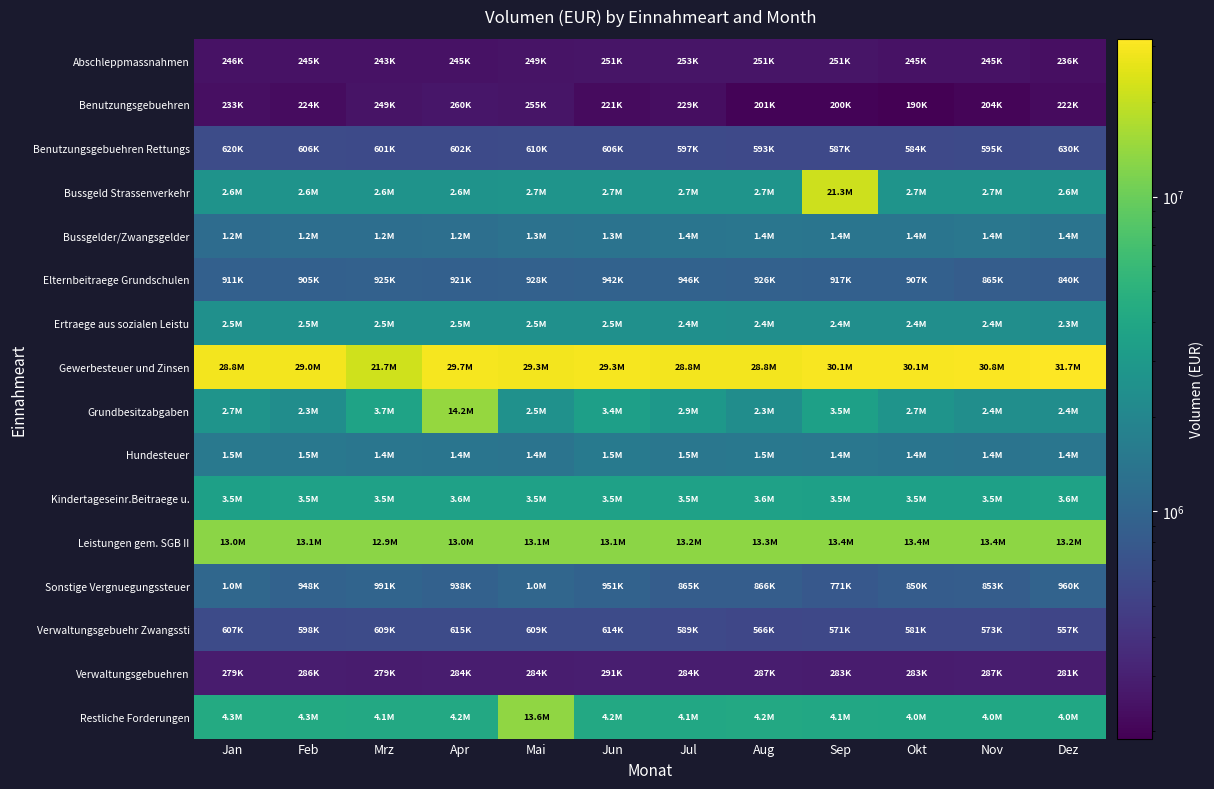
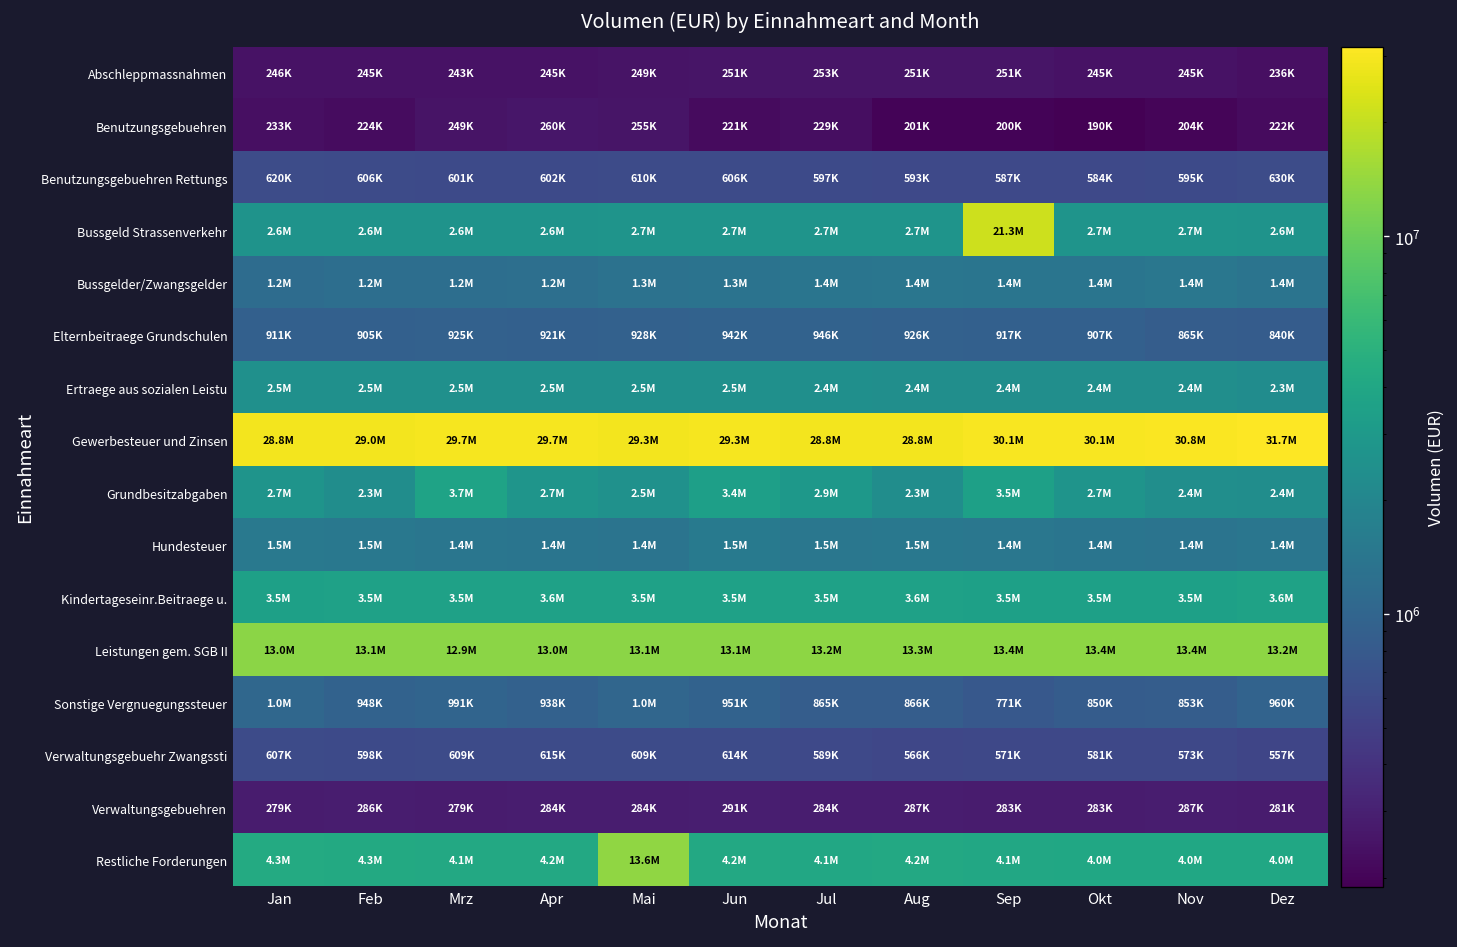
  {
    "Abschleppmassnahmen": {
      "Jan": "246K",
      "Feb": "245K",
      "Mrz": "243K",
      "Apr": "245K",
      "Mai": "249K",
      "Jun": "251K",
      "Jul": "253K",
      "Aug": "251K",
      "Sep": "251K",
      "Okt": "245K",
      "Nov": "245K",
      "Dez": "236K"
    },
    "Benutzungsgebuehren": {
      "Jan": "233K",
      "Feb": "224K",
      "Mrz": "249K",
      "Apr": "260K",
      "Mai": "255K",
      "Jun": "221K",
      "Jul": "229K",
      "Aug": "201K",
      "Sep": "200K",
      "Okt": "190K",
      "Nov": "204K",
      "Dez": "222K"
    },
    "Benutzungsgebuehren Rettungs": {
      "Jan": "620K",
      "Feb": "606K",
      "Mrz": "601K",
      "Apr": "602K",
      "Mai": "610K",
      "Jun": "606K",
      "Jul": "597K",
      "Aug": "593K",
      "Sep": "587K",
      "Okt": "584K",
      "Nov": "595K",
      "Dez": "630K"
    },
    "Bussgeld Strassenverkehr": {
      "Jan": "2.6M",
      "Feb": "2.6M",
      "Mrz": "2.6M",
      "Apr": "2.6M",
      "Mai": "2.7M",
      "Jun": "2.7M",
      "Jul": "2.7M",
      "Aug": "2.7M",
      "Sep": "21.3M",
      "Okt": "2.7M",
      "Nov": "2.7M",
      "Dez": "2.6M"
    },
    "Bussgelder/Zwangsgelder": {
      "Jan": "1.2M",
      "Feb": "1.2M",
      "Mrz": "1.2M",
      "Apr": "1.2M",
      "Mai": "1.3M",
      "Jun": "1.3M",
      "Jul": "1.4M",
      "Aug": "1.4M",
      "Sep": "1.4M",
      "Okt": "1.4M",
      "Nov": "1.4M",
      "Dez": "1.4M"
    },
    "Elternbeitraege Grundschulen": {
      "Jan": "911K",
      "Feb": "905K",
      "Mrz": "925K",
      "Apr": "921K",
      "Mai": "928K",
      "Jun": "942K",
      "Jul": "946K",
      "Aug": "926K",
      "Sep": "917K",
      "Okt": "907K",
      "Nov": "865K",
      "Dez": "840K"
    },
    "Ertraege aus sozialen Leistu": {
      "Jan": "2.5M",
      "Feb": "2.5M",
      "Mrz": "2.5M",
      "Apr": "2.5M",
      "Mai": "2.5M",
      "Jun": "2.5M",
      "Jul": "2.4M",
      "Aug": "2.4M",
      "Sep": "2.4M",
      "Okt": "2.4M",
      "Nov": "2.4M",
      "Dez": "2.3M"
    },
    "Gewerbesteuer und Zinsen": {
      "Jan": "28.8M",
      "Feb": "29.0M",
-     "Mrz": "21.7M",
+     "Mrz": "29.7M",
      "Apr": "29.7M",
      "Mai": "29.3M",
      "Jun": "29.3M",
      "Jul": "28.8M",
      "Aug": "28.8M",
      "Sep": "30.1M",
      "Okt": "30.1M",
      "Nov": "30.8M",
      "Dez": "31.7M"
    },
    "Grundbesitzabgaben": {
      "Jan": "2.7M",
      "Feb": "2.3M",
      "Mrz": "3.7M",
-     "Apr": "14.2M",
+     "Apr": "2.7M",
      "Mai": "2.5M",
      "Jun": "3.4M",
      "Jul": "2.9M",
      "Aug": "2.3M",
      "Sep": "3.5M",
      "Okt": "2.7M",
      "Nov": "2.4M",
      "Dez": "2.4M"
    },
    "Hundesteuer": {
      "Jan": "1.5M",
      "Feb": "1.5M",
      "Mrz": "1.4M",
      "Apr": "1.4M",
      "Mai": "1.4M",
      "Jun": "1.5M",
      "Jul": "1.5M",
      "Aug": "1.5M",
      "Sep": "1.4M",
      "Okt": "1.4M",
      "Nov": "1.4M",
      "Dez": "1.4M"
    },
    "Kindertageseinr.Beitraege u.": {
      "Jan": "3.5M",
      "Feb": "3.5M",
      "Mrz": "3.5M",
      "Apr": "3.6M",
      "Mai": "3.5M",
      "Jun": "3.5M",
      "Jul": "3.5M",
      "Aug": "3.6M",
      "Sep": "3.5M",
      "Okt": "3.5M",
      "Nov": "3.5M",
      "Dez": "3.6M"
    },
    "Leistungen gem. SGB II": {
      "Jan": "13.0M",
      "Feb": "13.1M",
      "Mrz": "12.9M",
      "Apr": "13.0M",
      "Mai": "13.1M",
      "Jun": "13.1M",
      "Jul": "13.2M",
      "Aug": "13.3M",
      "Sep": "13.4M",
      "Okt": "13.4M",
      "Nov": "13.4M",
      "Dez": "13.2M"
    },
    "Sonstige Vergnuegungssteuer": {
      "Jan": "1.0M",
      "Feb": "948K",
      "Mrz": "991K",
      "Apr": "938K",
      "Mai": "1.0M",
      "Jun": "951K",
      "Jul": "865K",
      "Aug": "866K",
      "Sep": "771K",
      "Okt": "850K",
      "Nov": "853K",
      "Dez": "960K"
    },
    "Verwaltungsgebuehr Zwangssti": {
      "Jan": "607K",
      "Feb": "598K",
      "Mrz": "609K",
      "Apr": "615K",
      "Mai": "609K",
      "Jun": "614K",
      "Jul": "589K",
      "Aug": "566K",
      "Sep": "571K",
      "Okt": "581K",
      "Nov": "573K",
      "Dez": "557K"
    },
    "Verwaltungsgebuehren": {
      "Jan": "279K",
      "Feb": "286K",
      "Mrz": "279K",
      "Apr": "284K",
      "Mai": "284K",
      "Jun": "291K",
      "Jul": "284K",
      "Aug": "287K",
      "Sep": "283K",
      "Okt": "283K",
      "Nov": "287K",
      "Dez": "281K"
    },
    "Restliche Forderungen": {
      "Jan": "4.3M",
      "Feb": "4.3M",
      "Mrz": "4.1M",
      "Apr": "4.2M",
      "Mai": "13.6M",
      "Jun": "4.2M",
      "Jul": "4.1M",
      "Aug": "4.2M",
      "Sep": "4.1M",
      "Okt": "4.0M",
      "Nov": "4.0M",
      "Dez": "4.0M"
    }
  }
